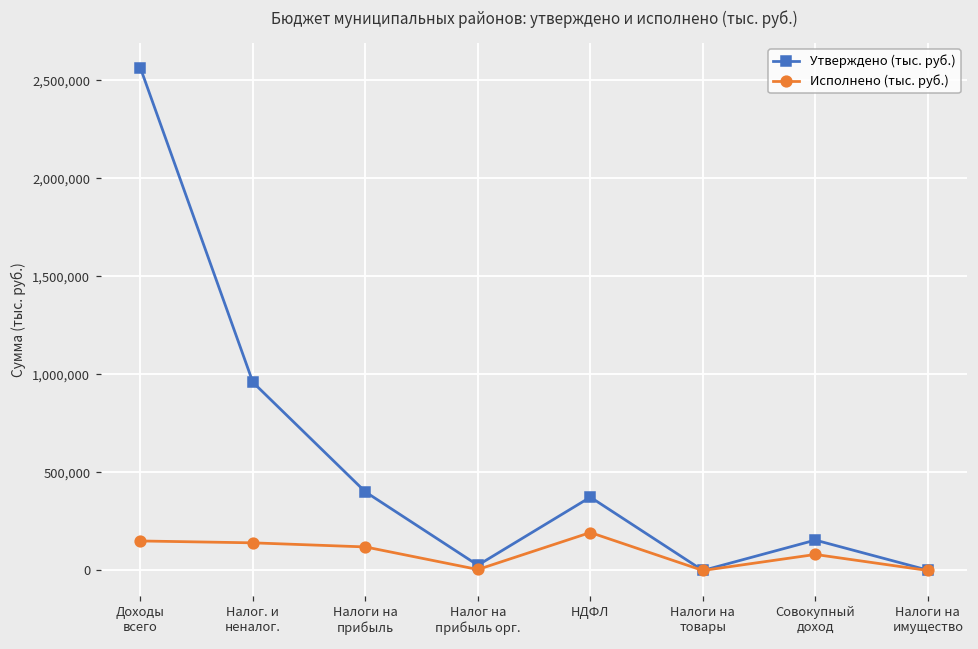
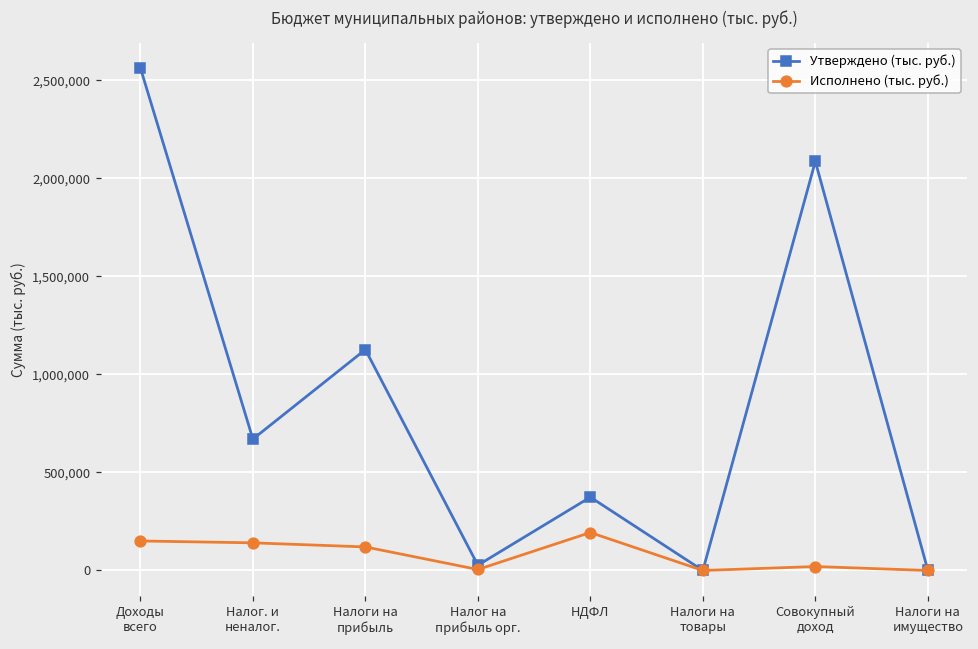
  {
    "Утверждено (тыс. руб.)": {
      "Доходы всего": "2,560,000",
-     "Налог. и неналог.": "960,000",
-     "Налоги на прибыль": "400,000",
+     "Налог. и неналог.": "670,000",
+     "Налоги на прибыль": "1,130,000",
      "Налог на прибыль орг.": "30,000",
      "НДФЛ": "370,000",
-     "Совокупный доход": "150,000"
+     "Совокупный доход": "2,090,000"
    },
    "Исполнено (тыс. руб.)": {
      "Доходы всего": "150,000",
      "Налог. и неналог.": "140,000",
      "Налоги на прибыль": "120,000",
      "Налог на прибыль орг.": "10,000",
      "НДФЛ": "190,000",
-     "Совокупный доход": "80,000"
+     "Совокупный доход": "20,000"
    }
  }
